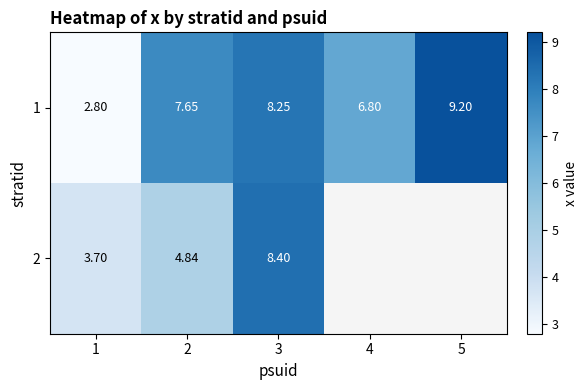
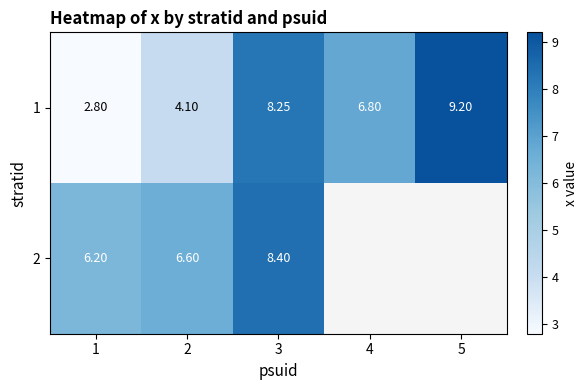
  {
    "1": {
      "1": 2.80,
-     "2": 7.65,
+     "2": 4.10,
      "3": 8.25,
      "4": 6.80,
      "5": 9.20
    },
    "2": {
-     "1": 3.70,
-     "2": 4.84,
+     "1": 6.20,
+     "2": 6.60,
      "3": 8.40
    }
  }
